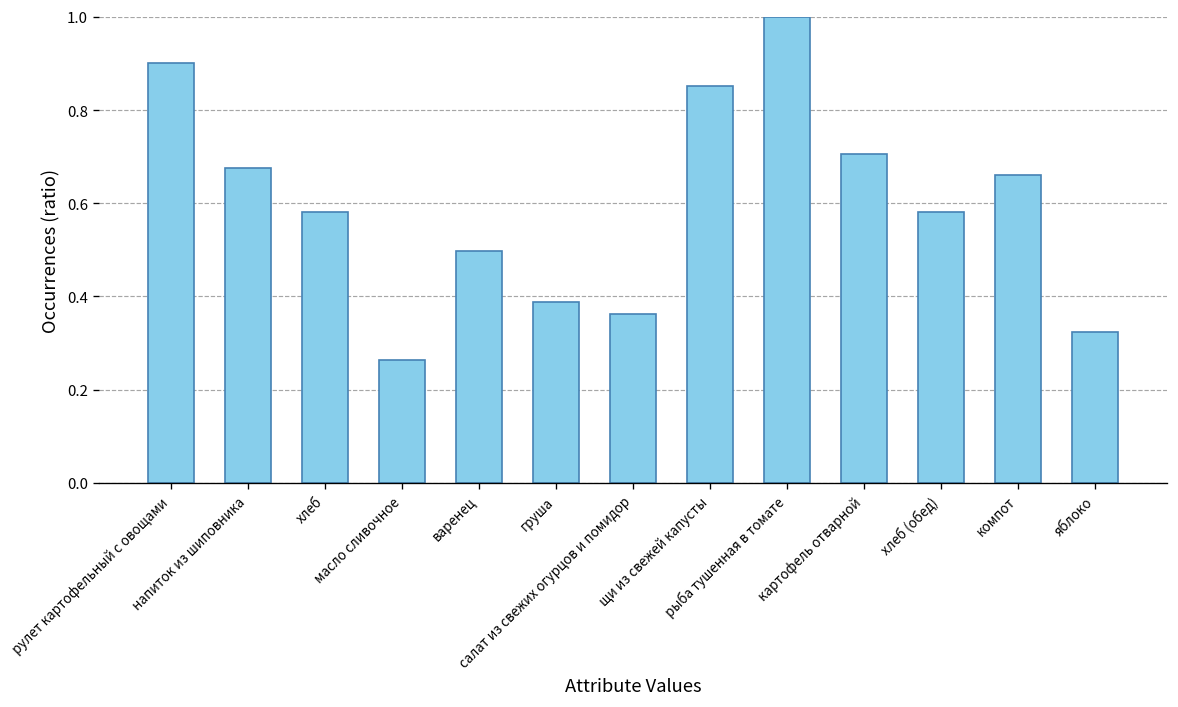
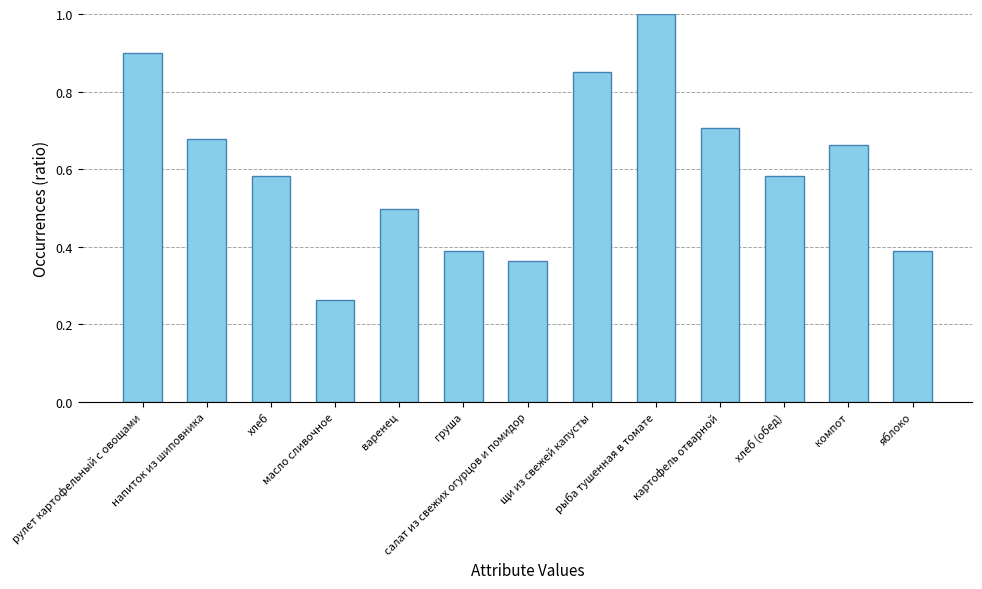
  {
    "рулет картофельный с овощами": 0.90,
    "напиток из шиповника": 0.68,
    "хлеб": 0.58,
    "масло сливочное": 0.26,
    "варенец": 0.50,
    "груша": 0.39,
    "салат из свежих огурцов и помидор": 0.36,
    "щи из свежей капусты": 0.85,
    "рыба тушенная в томате": 1.00,
    "картофель отварной": 0.71,
    "хлеб (обед)": 0.58,
    "компот": 0.66,
-   "яблоко": 0.32
+   "яблоко": 0.39
  }
